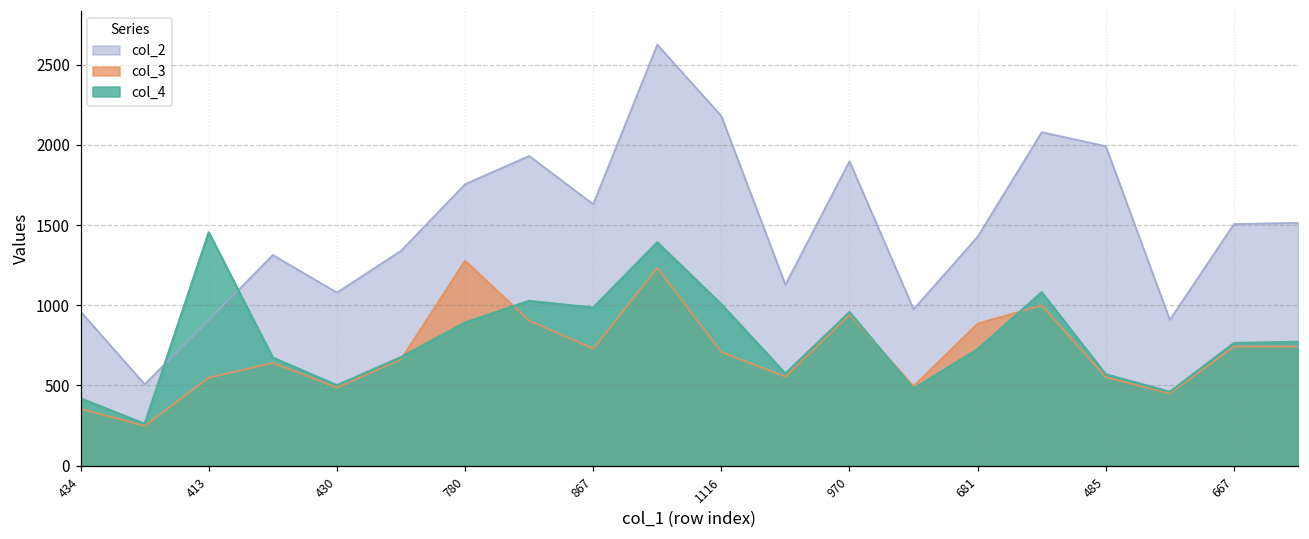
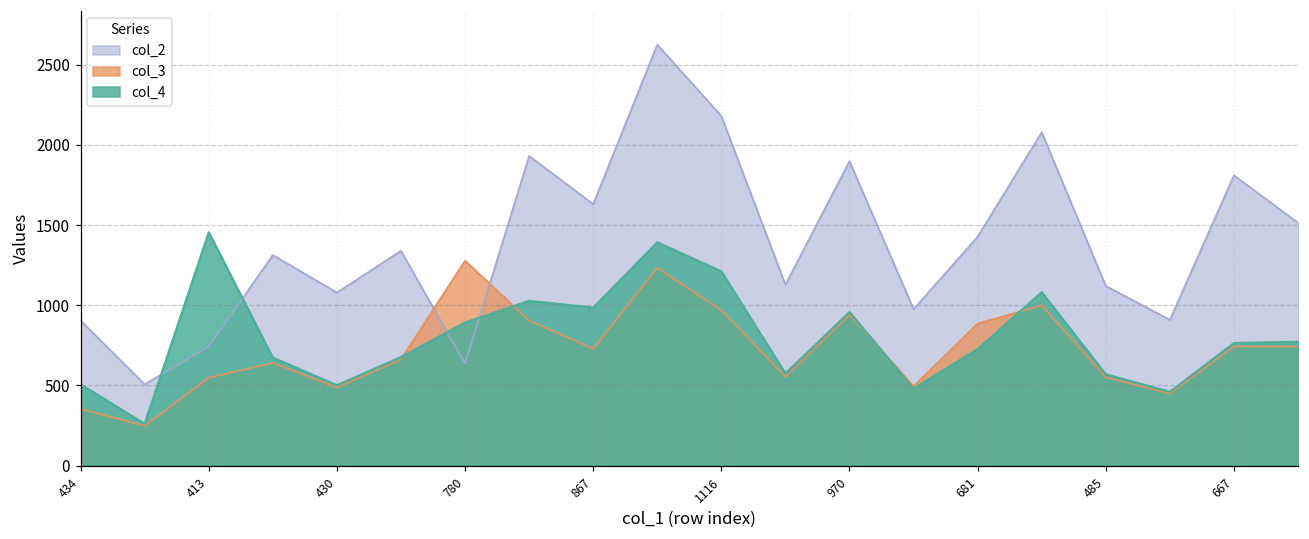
  {
    "col_2": {
-     "434": 960,
-     "413": 910,
+     "434": 900,
+     "413": 740,
      "430": 1080,
-     "780": 1760,
+     "780": 630,
      "867": 1630,
      "1116": 2180,
      "970": 1900,
      "681": 1430,
-     "485": 1990,
-     "667": 1510
+     "485": 1120,
+     "667": 1810
    },
    "col_3": {
      "434": 350,
      "413": 550,
      "780": 1280,
      "867": 730,
-     "1116": 710,
+     "1116": 970,
      "681": 890,
      "485": 550,
      "667": 740
    },
    "col_4": {
-     "434": 420,
+     "434": 510,
      "413": 1460,
      "780": 890,
      "867": 990,
-     "1116": 1010,
+     "1116": 1210,
      "681": 730,
      "485": 570,
      "667": 760
    }
  }
